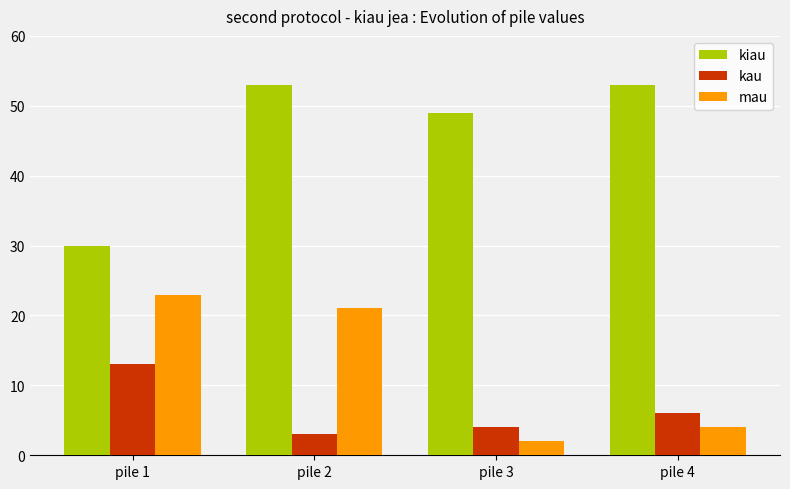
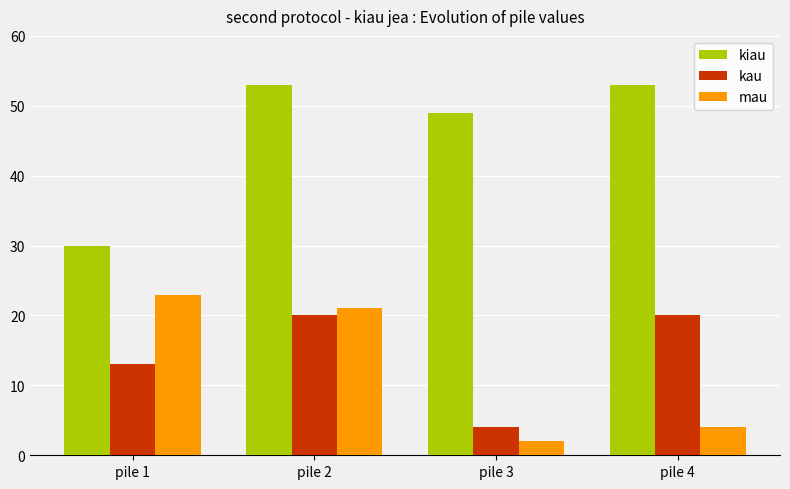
  {
    "kiau": {
      "pile 1": 30,
      "pile 2": 53,
      "pile 3": 49,
      "pile 4": 53
    },
    "kau": {
      "pile 1": 13,
-     "pile 2": 3,
+     "pile 2": 20,
      "pile 3": 4,
-     "pile 4": 6
+     "pile 4": 20
    },
    "mau": {
      "pile 1": 23,
      "pile 2": 21,
      "pile 3": 2,
      "pile 4": 4
    }
  }
